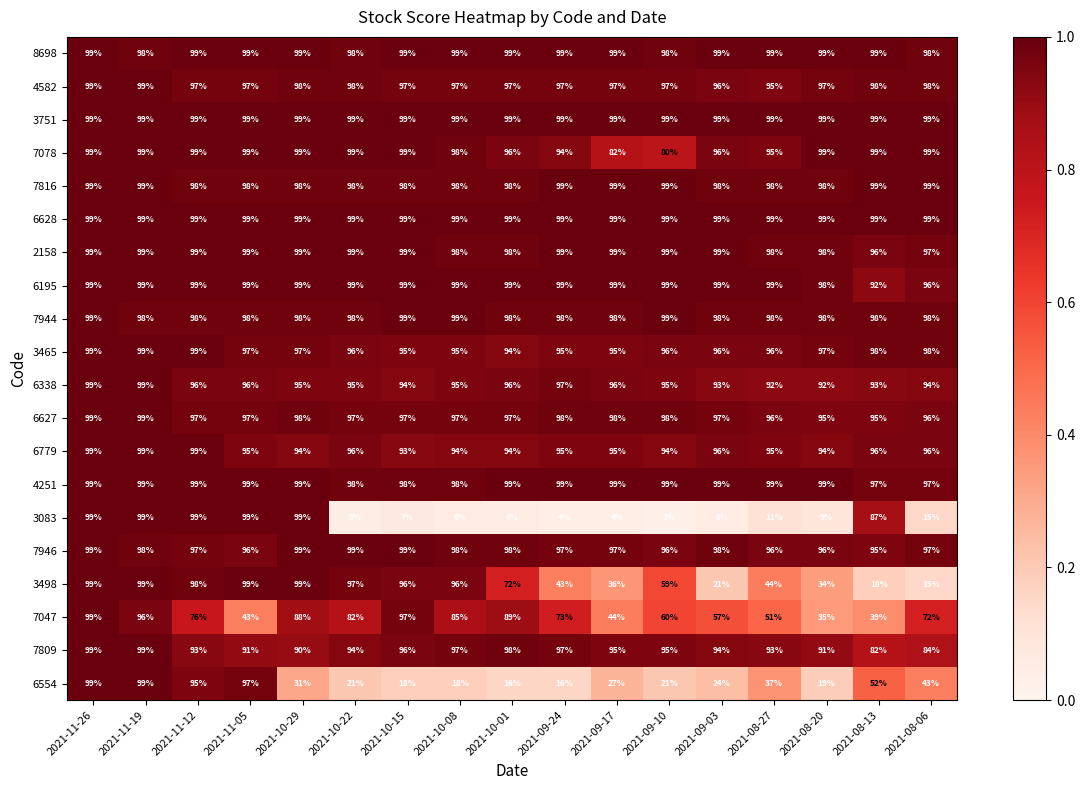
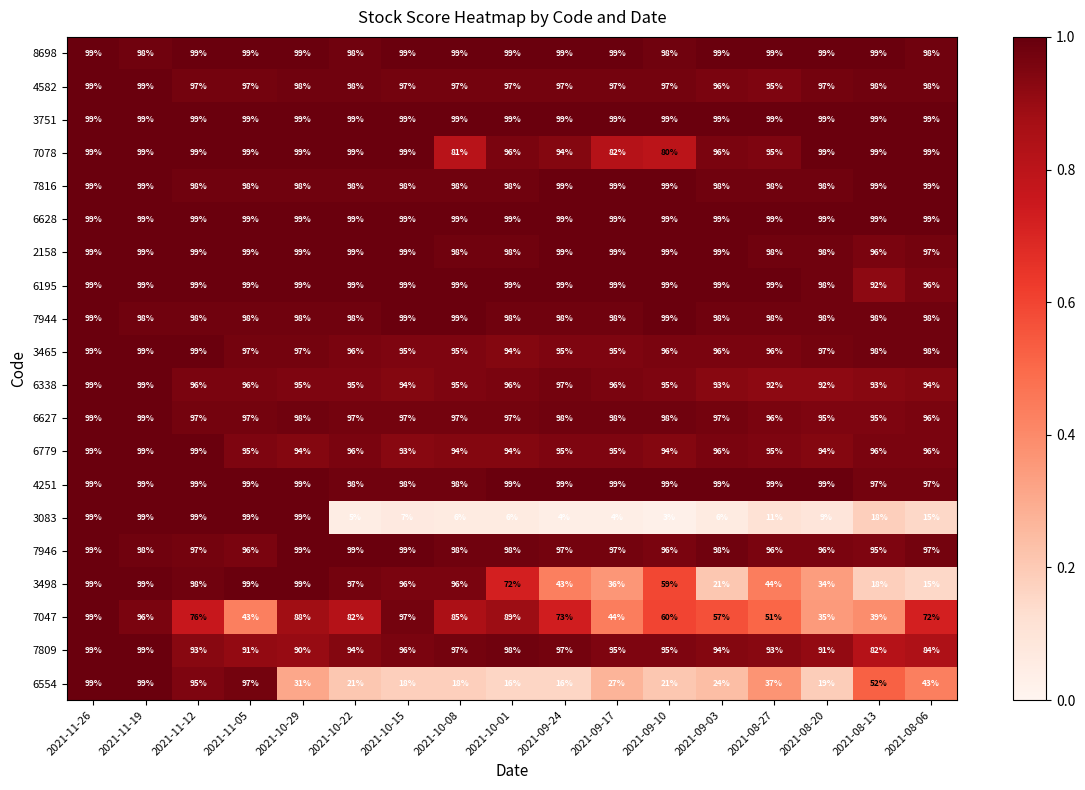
  {
    "7078": {
      "2021-11-26": "99%",
      "2021-11-19": "99%",
      "2021-11-12": "99%",
      "2021-11-05": "99%",
      "2021-10-29": "99%",
      "2021-10-22": "99%",
      "2021-10-15": "99%",
-     "2021-10-08": "98%",
+     "2021-10-08": "81%",
      "2021-10-01": "96%",
      "2021-09-24": "94%",
      "2021-09-17": "82%",
      "2021-09-10": "80%",
      "2021-09-03": "96%",
      "2021-08-27": "95%",
      "2021-08-20": "99%",
      "2021-08-13": "99%",
      "2021-08-06": "99%"
    },
    "3083": {
      "2021-11-26": "99%",
      "2021-11-19": "99%",
      "2021-11-12": "99%",
      "2021-11-05": "99%",
      "2021-10-29": "99%",
-     "2021-08-13": "87%",
+     "2021-08-13": "18%",
      "2021-08-06": "15%"
    }
  }
